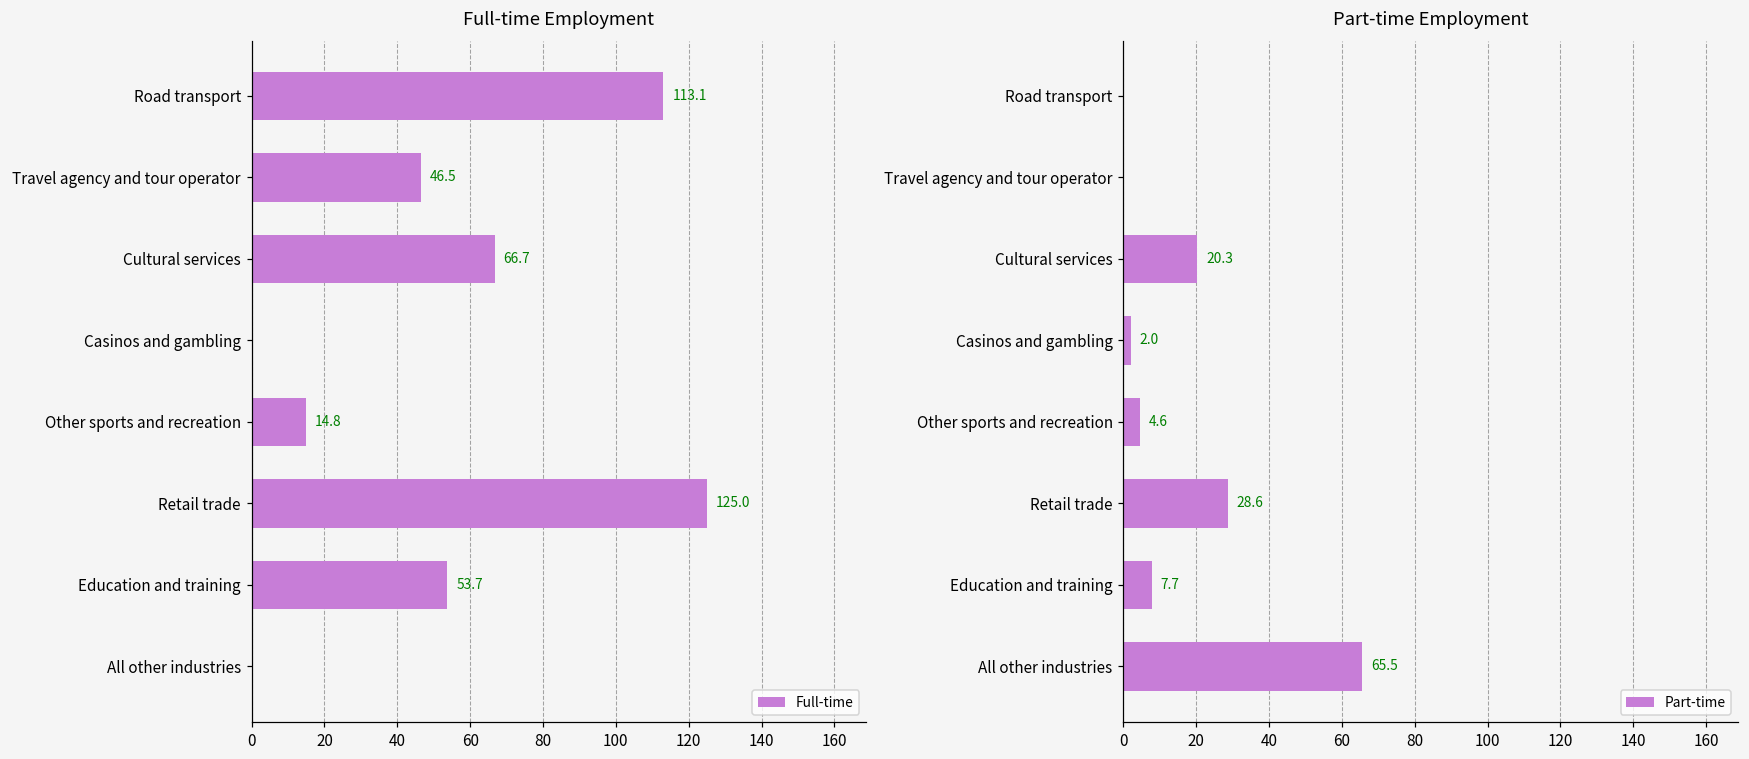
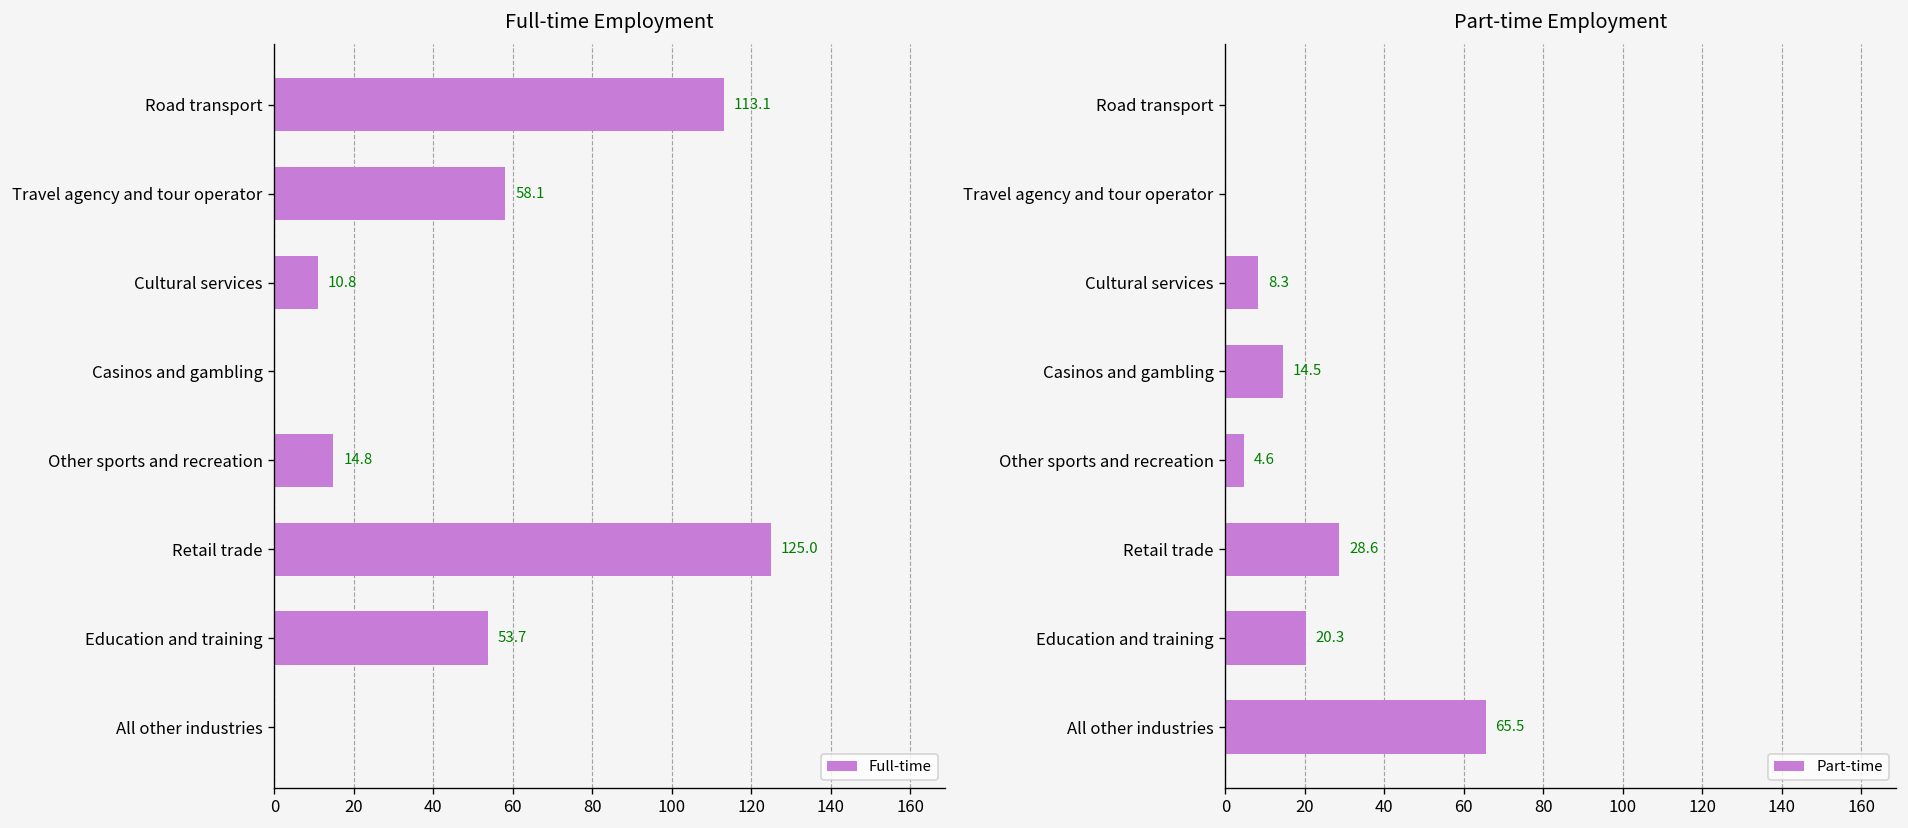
  {
    "Full-time Employment": {
      "Road transport": 113.1,
-     "Travel agency and tour operator": 46.5,
-     "Cultural services": 66.7,
+     "Travel agency and tour operator": 58.1,
+     "Cultural services": 10.8,
      "Other sports and recreation": 14.8,
      "Retail trade": 125.0,
      "Education and training": 53.7
    },
    "Part-time Employment": {
-     "Cultural services": 20.3,
-     "Casinos and gambling": 2.0,
+     "Cultural services": 8.3,
+     "Casinos and gambling": 14.5,
      "Other sports and recreation": 4.6,
      "Retail trade": 28.6,
-     "Education and training": 7.7,
+     "Education and training": 20.3,
      "All other industries": 65.5
    }
  }
